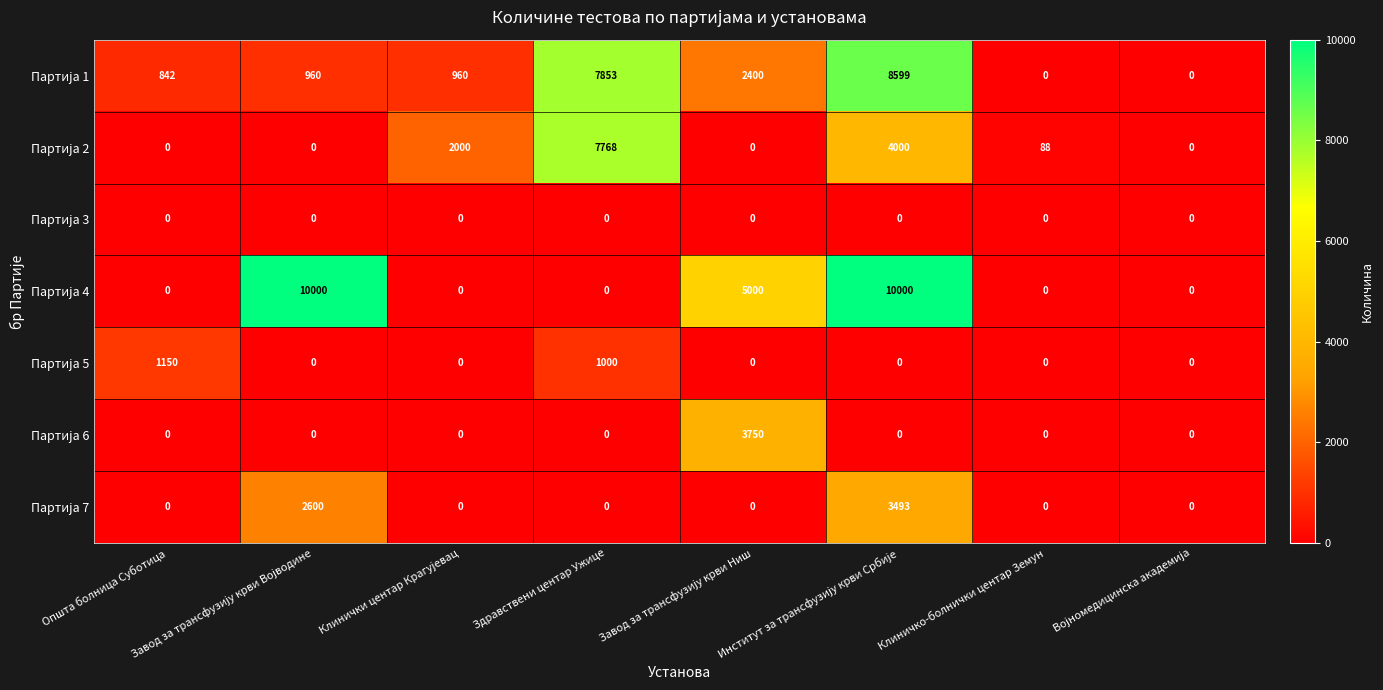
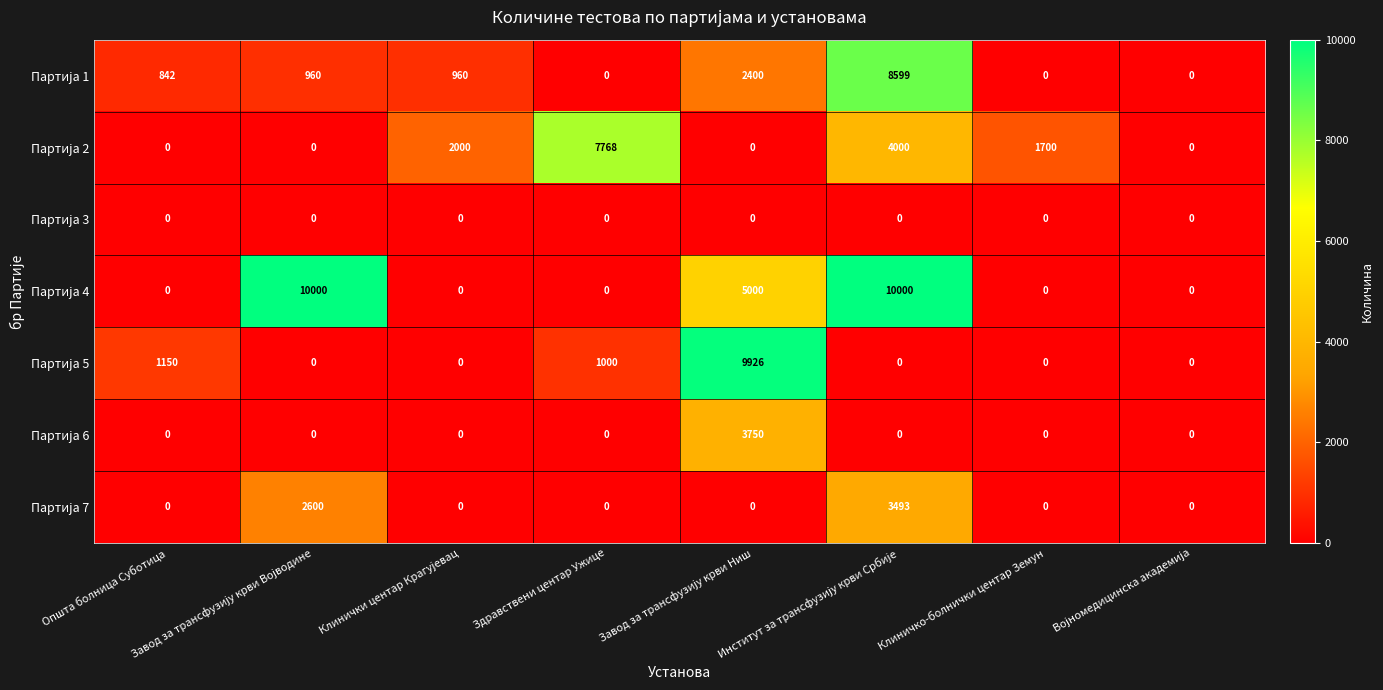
  {
    "Партија 1": {
      "Општа болница Суботица": 842,
      "Завод за трансфузију крви Војводине": 960,
      "Клинички центар Крагујевац": 960,
-     "Здравствени центар Ужице": 7853,
+     "Здравствени центар Ужице": 0,
      "Завод за трансфузију крви Ниш": 2400,
      "Институт за трансфузију крви Србије": 8599,
      "Клиничко-болнички центар Земун": 0,
      "Војномедицинска академија": 0
    },
    "Партија 2": {
      "Општа болница Суботица": 0,
      "Завод за трансфузију крви Војводине": 0,
      "Клинички центар Крагујевац": 2000,
      "Здравствени центар Ужице": 7768,
      "Завод за трансфузију крви Ниш": 0,
      "Институт за трансфузију крви Србије": 4000,
-     "Клиничко-болнички центар Земун": 88,
+     "Клиничко-болнички центар Земун": 1700,
      "Војномедицинска академија": 0
    },
    "Партија 3": {
      "Општа болница Суботица": 0,
      "Завод за трансфузију крви Војводине": 0,
      "Клинички центар Крагујевац": 0,
      "Здравствени центар Ужице": 0,
      "Завод за трансфузију крви Ниш": 0,
      "Институт за трансфузију крви Србије": 0,
      "Клиничко-болнички центар Земун": 0,
      "Војномедицинска академија": 0
    },
    "Партија 4": {
      "Општа болница Суботица": 0,
      "Завод за трансфузију крви Војводине": 10000,
      "Клинички центар Крагујевац": 0,
      "Здравствени центар Ужице": 0,
      "Завод за трансфузију крви Ниш": 5000,
      "Институт за трансфузију крви Србије": 10000,
      "Клиничко-болнички центар Земун": 0,
      "Војномедицинска академија": 0
    },
    "Партија 5": {
      "Општа болница Суботица": 1150,
      "Завод за трансфузију крви Војводине": 0,
      "Клинички центар Крагујевац": 0,
      "Здравствени центар Ужице": 1000,
-     "Завод за трансфузију крви Ниш": 0,
+     "Завод за трансфузију крви Ниш": 9926,
      "Институт за трансфузију крви Србије": 0,
      "Клиничко-болнички центар Земун": 0,
      "Војномедицинска академија": 0
    },
    "Партија 6": {
      "Општа болница Суботица": 0,
      "Завод за трансфузију крви Војводине": 0,
      "Клинички центар Крагујевац": 0,
      "Здравствени центар Ужице": 0,
      "Завод за трансфузију крви Ниш": 3750,
      "Институт за трансфузију крви Србије": 0,
      "Клиничко-болнички центар Земун": 0,
      "Војномедицинска академија": 0
    },
    "Партија 7": {
      "Општа болница Суботица": 0,
      "Завод за трансфузију крви Војводине": 2600,
      "Клинички центар Крагујевац": 0,
      "Здравствени центар Ужице": 0,
      "Завод за трансфузију крви Ниш": 0,
      "Институт за трансфузију крви Србије": 3493,
      "Клиничко-болнички центар Земун": 0,
      "Војномедицинска академија": 0
    }
  }
